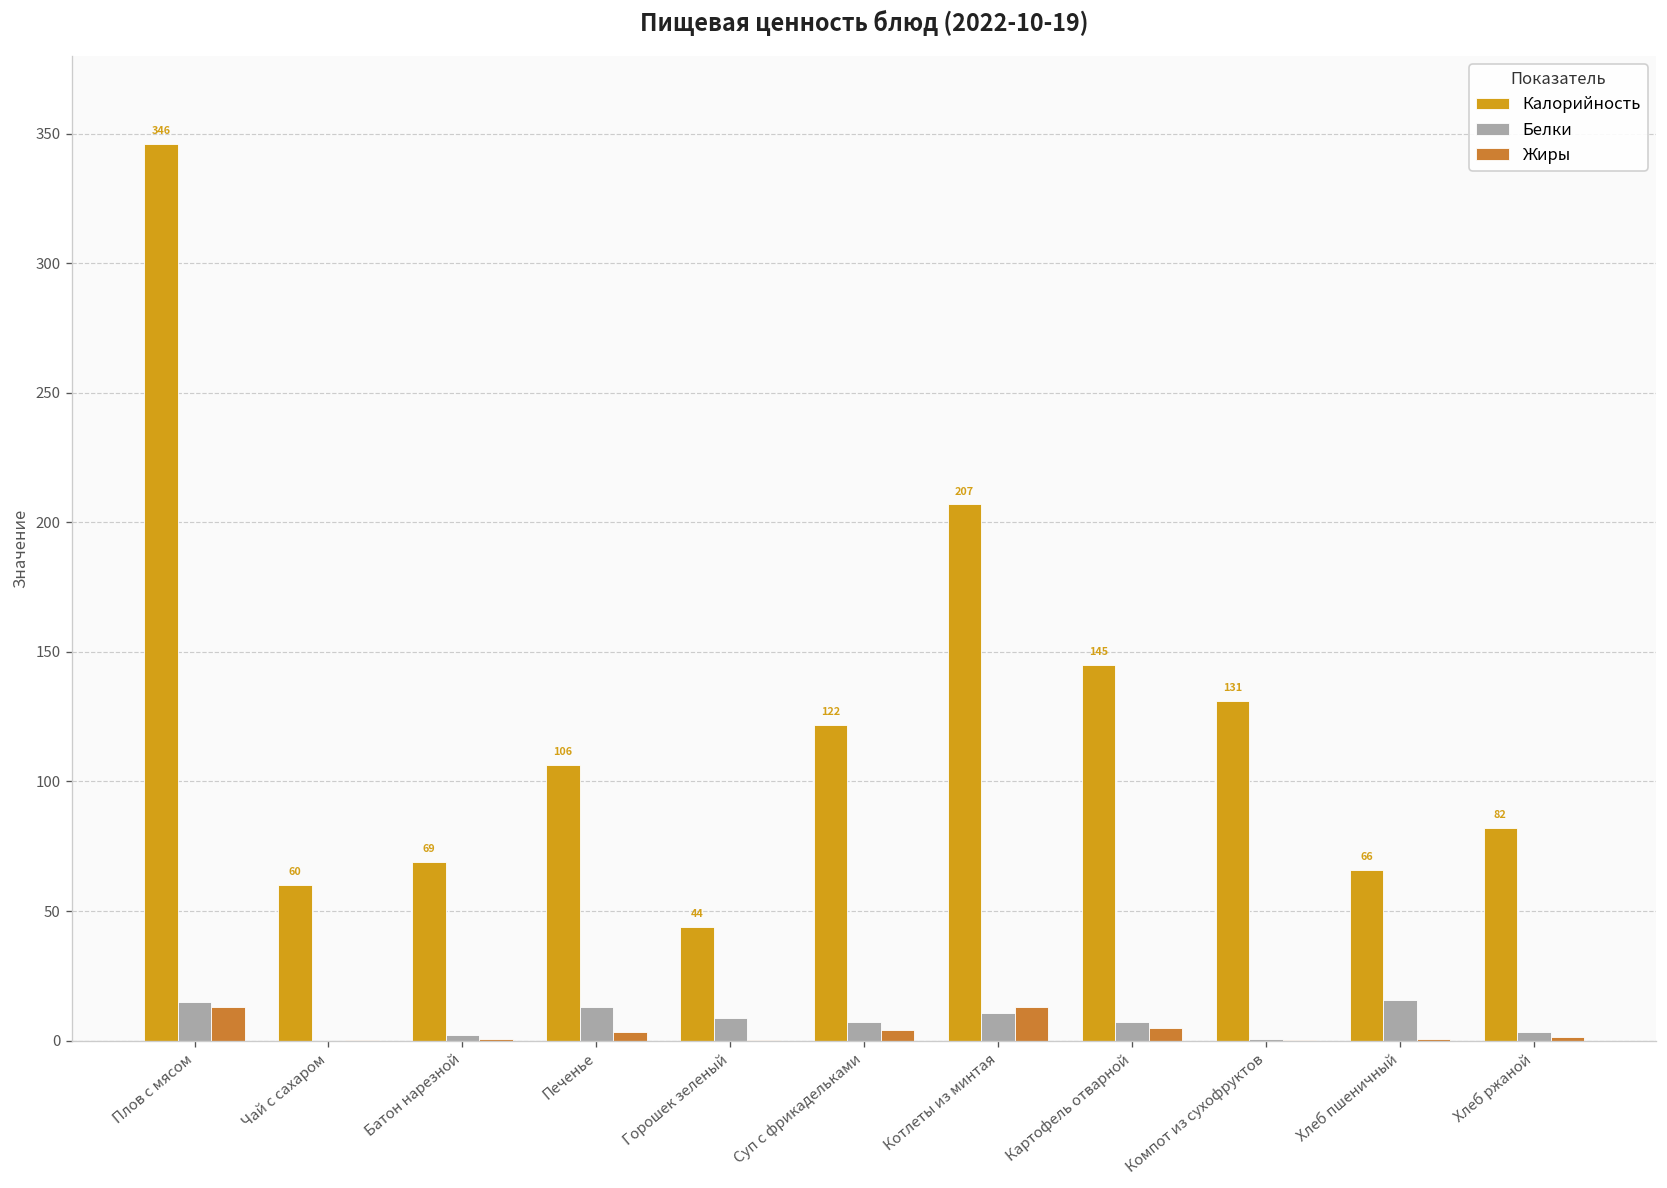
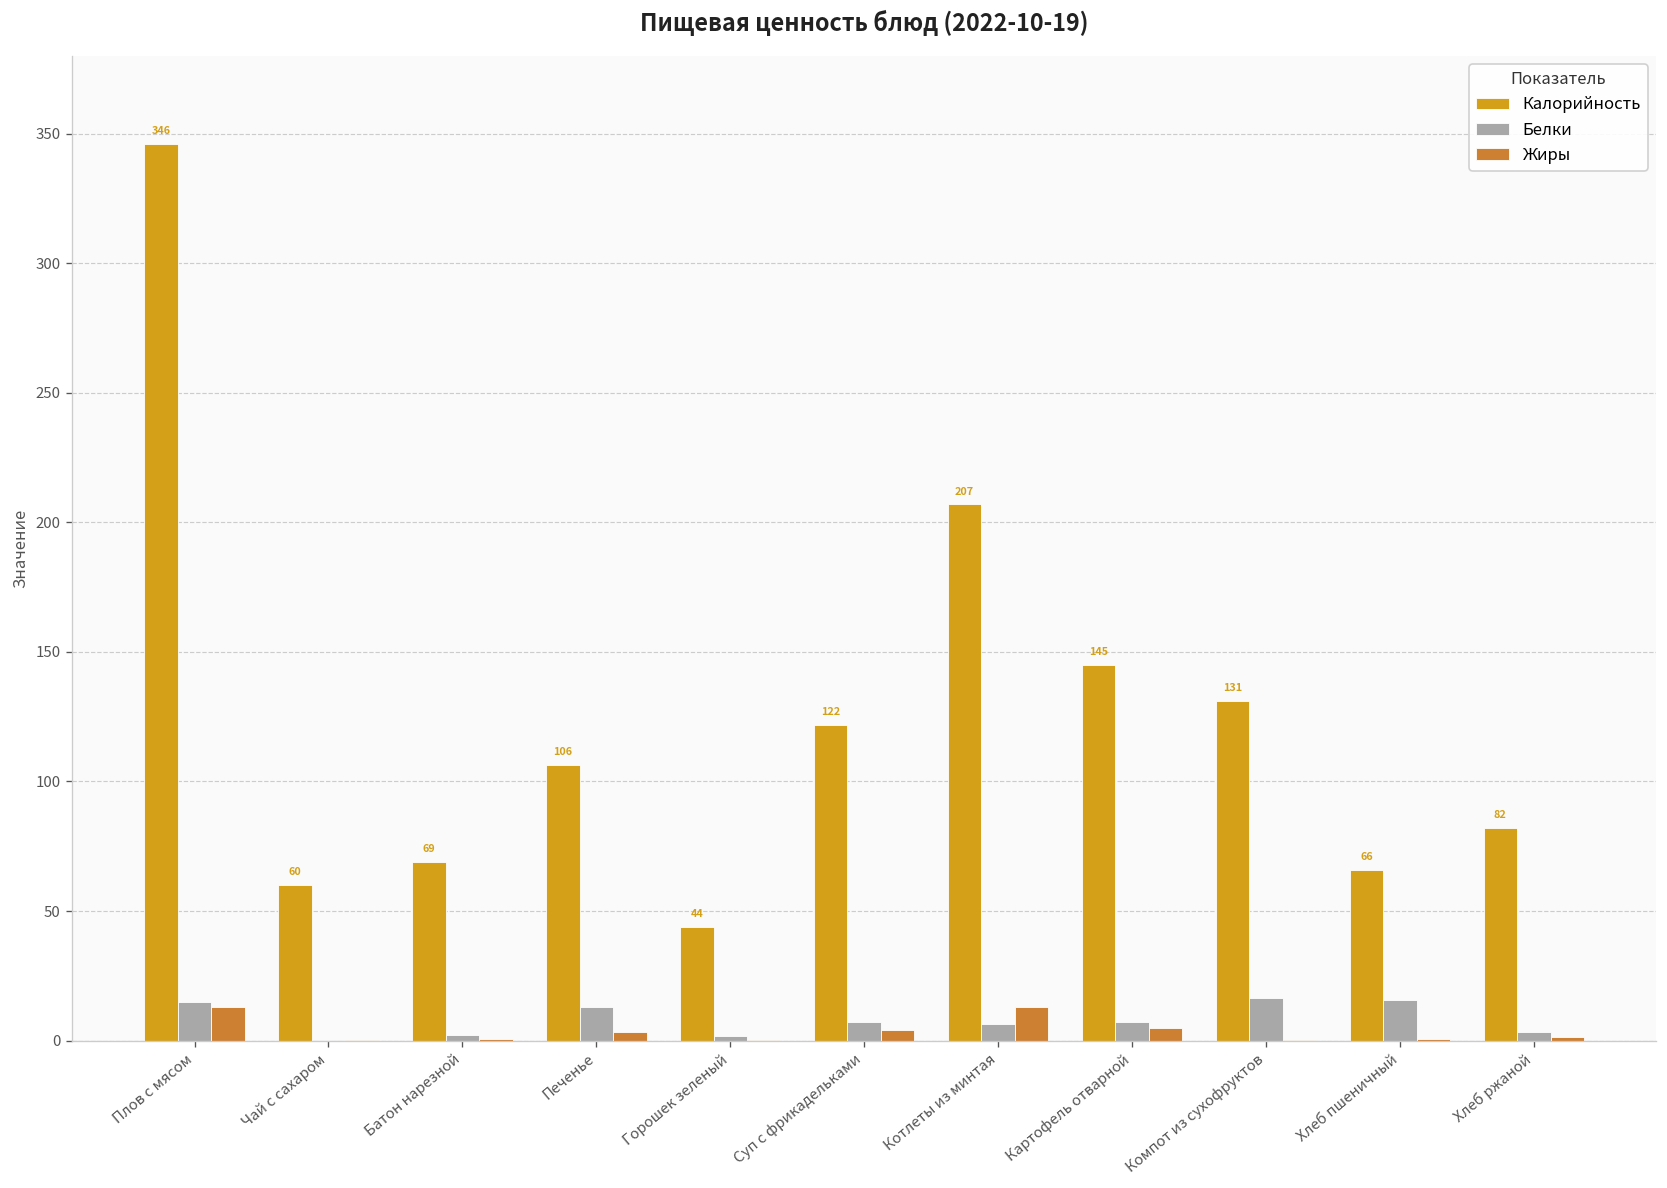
  {
    "Белки": {
      "Плов с мясом": 15,
      "Батон нарезной": 2,
      "Печенье": 13,
-     "Горошек зеленый": 9,
+     "Горошек зеленый": 2,
      "Суп с фрикадельками": 7,
-     "Котлеты из минтая": 11,
+     "Котлеты из минтая": 6,
      "Картофель отварной": 7,
-     "Компот из сухофруктов": 1,
+     "Компот из сухофруктов": 16,
      "Хлеб пшеничный": 16,
      "Хлеб ржаной": 3
    }
  }
